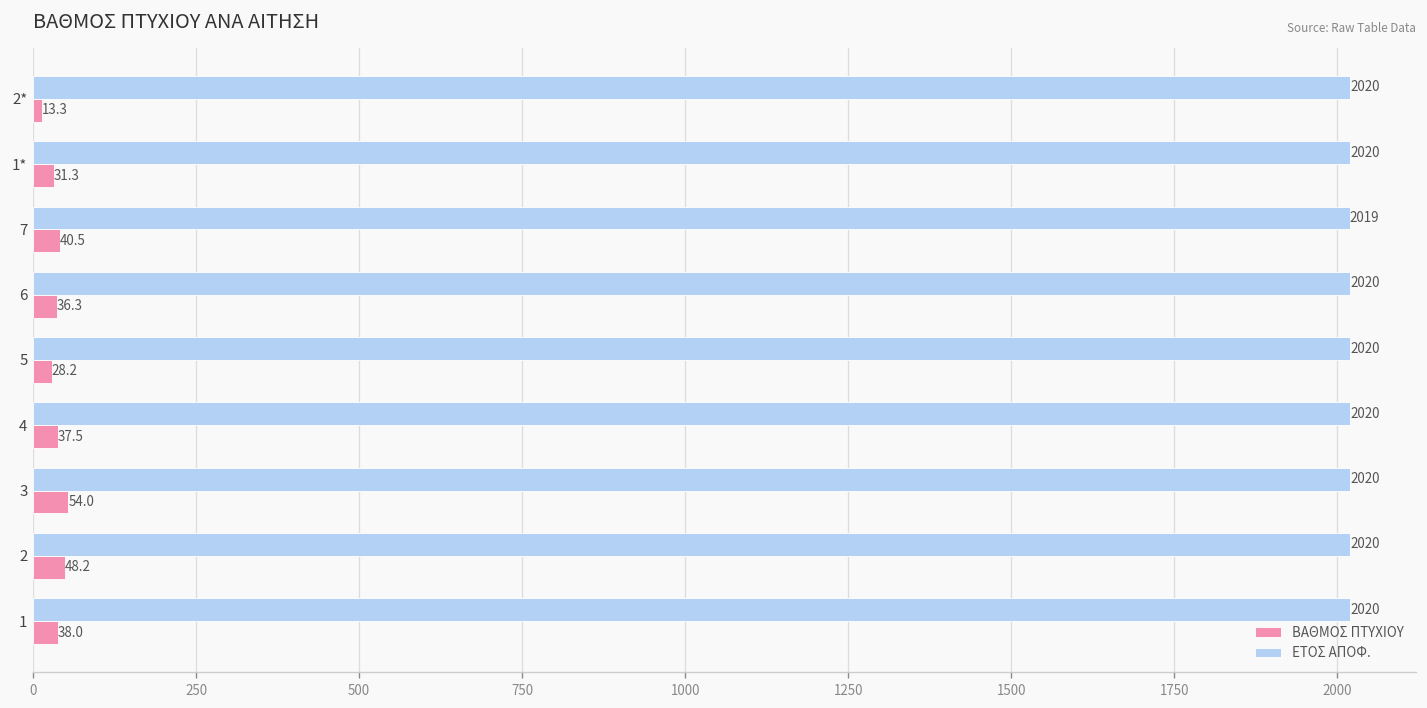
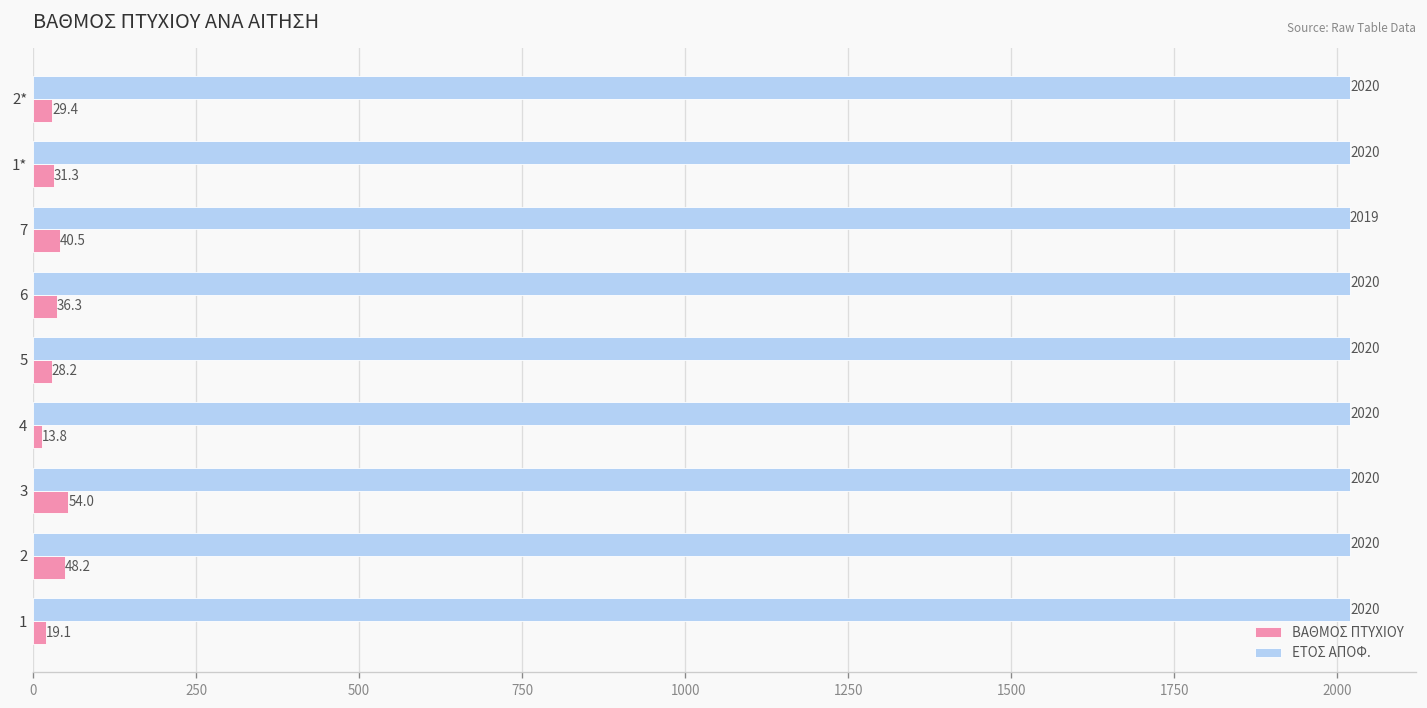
  {
    "ΒΑΘΜΟΣ ΠΤΥΧΙΟΥ": {
-     "2*": 13.3,
+     "2*": 29.4,
      "1*": 31.3,
      "7": 40.5,
      "6": 36.3,
      "5": 28.2,
-     "4": 37.5,
+     "4": 13.8,
      "3": 54.0,
      "2": 48.2,
-     "1": 38.0
+     "1": 19.1
    },
    "ΕΤΟΣ ΑΠΟΦ.": {
      "2*": 2020,
      "1*": 2020,
      "7": 2019,
      "6": 2020,
      "5": 2020,
      "4": 2020,
      "3": 2020,
      "2": 2020,
      "1": 2020
    }
  }
